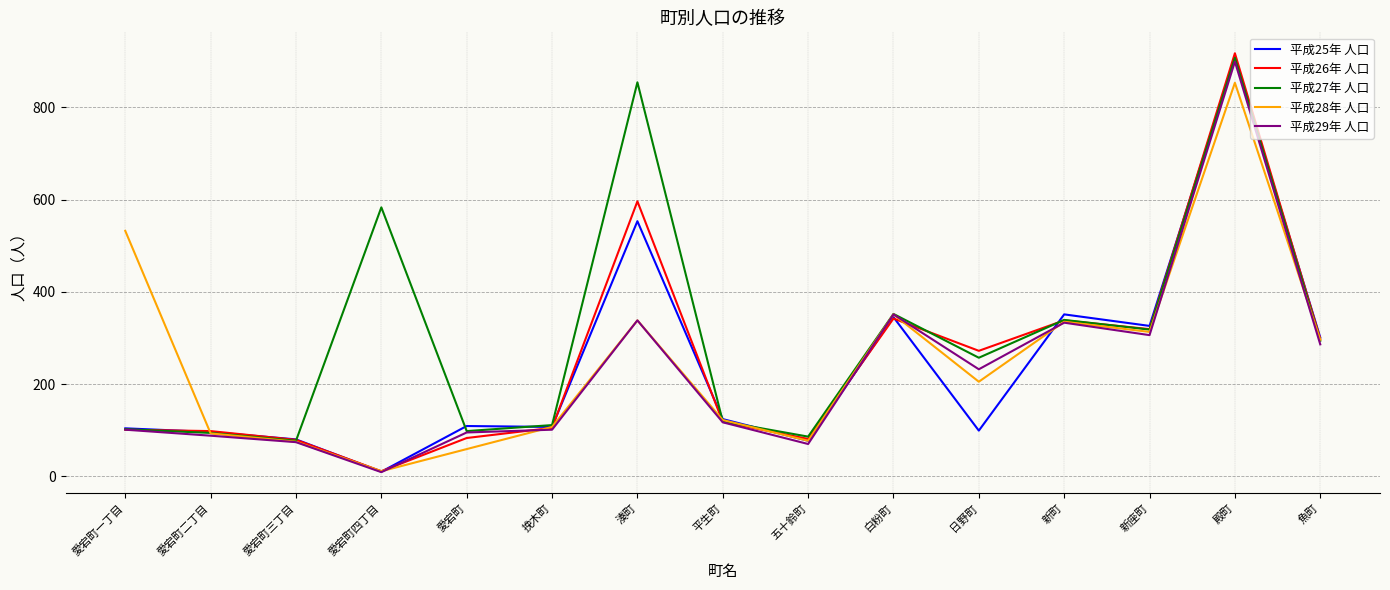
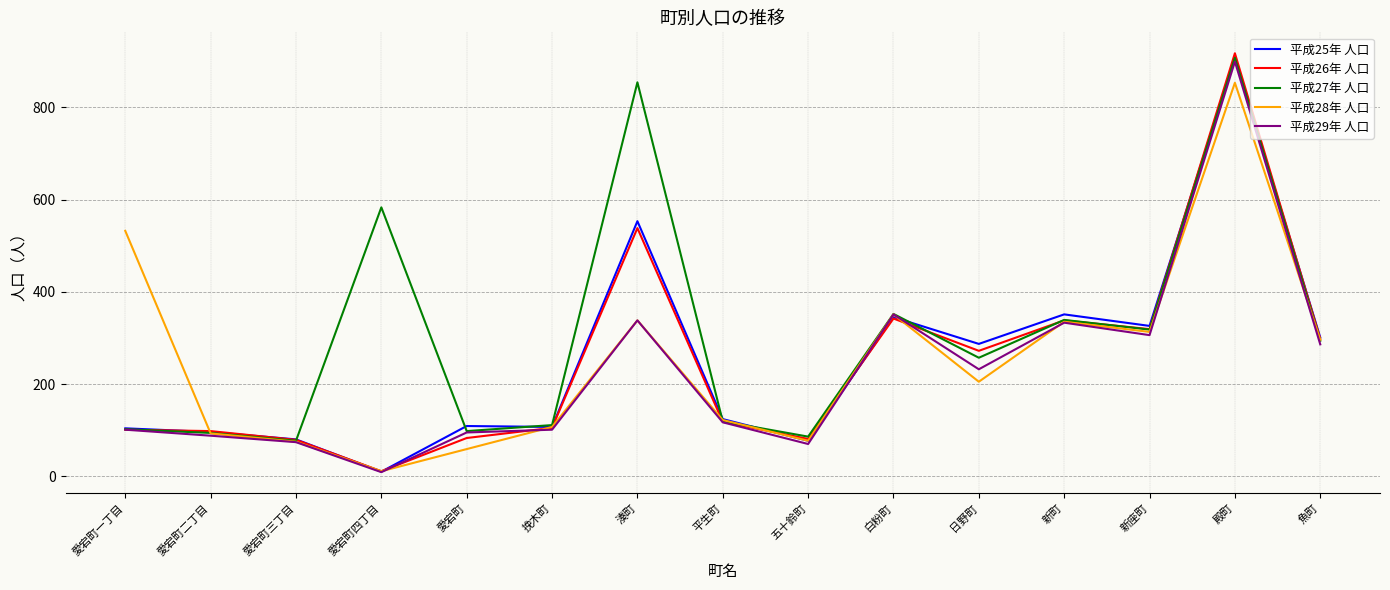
  {
    "平成25年 人口": {
      "愛宕町": 110,
      "湊町": 550,
-     "日野町": 100,
+     "日野町": 290,
      "新町": 350,
      "新座町": 330
    },
    "平成26年 人口": {
      "愛宕町": 80,
-     "湊町": 600,
+     "湊町": 540,
      "日野町": 270,
      "殿町": 920
    },
    "平成27年 人口": {
      "愛宕町四丁目": 580,
      "湊町": 850,
      "日野町": 260
    },
    "平成28年 人口": {
      "愛宕町一丁目": 530,
      "愛宕町": 60,
      "日野町": 210,
      "殿町": 850
    },
    "平成29年 人口": {
      "五十鈴町": 70,
      "日野町": 230,
      "新座町": 310,
      "殿町": 900,
      "魚町": 290
    }
  }
